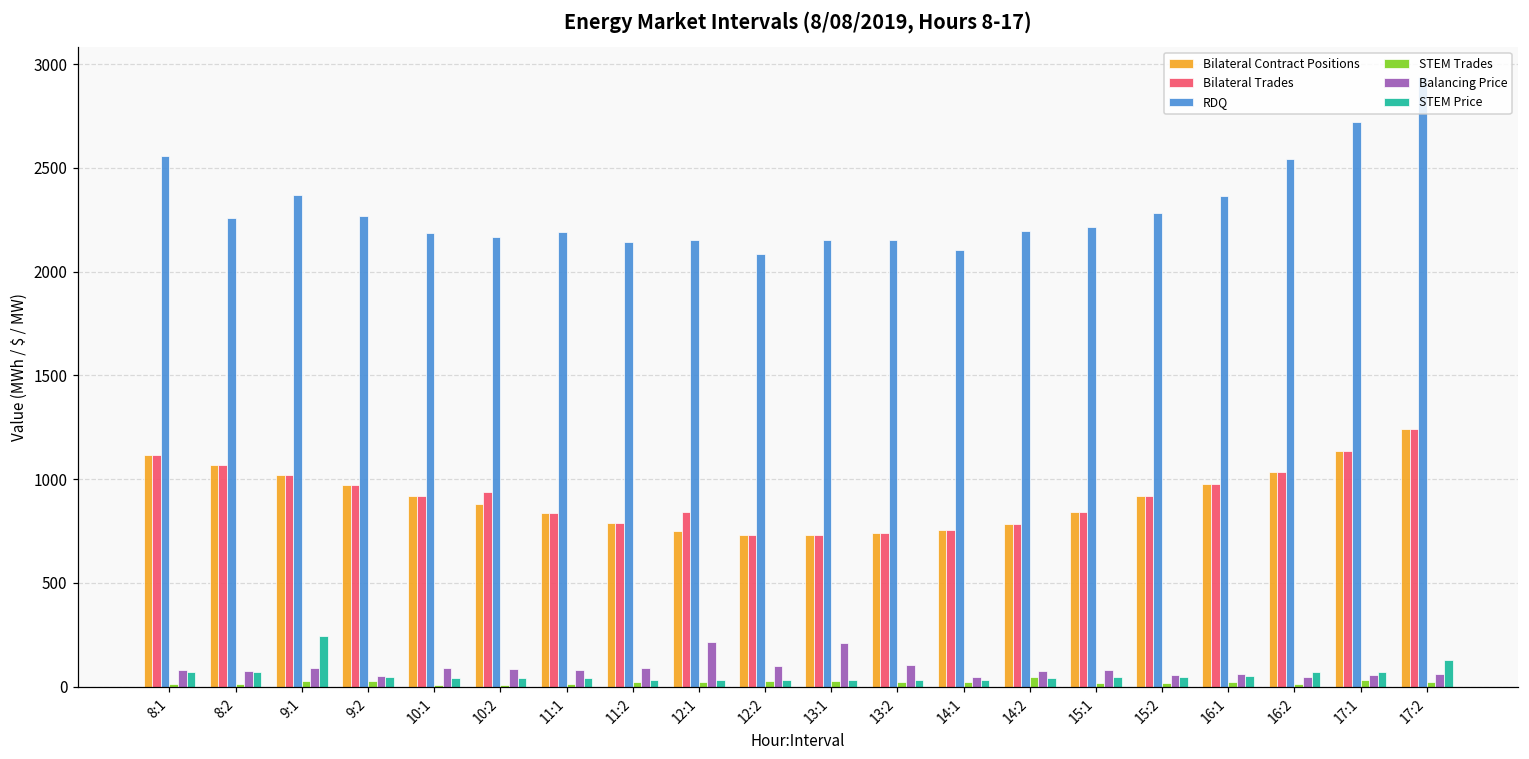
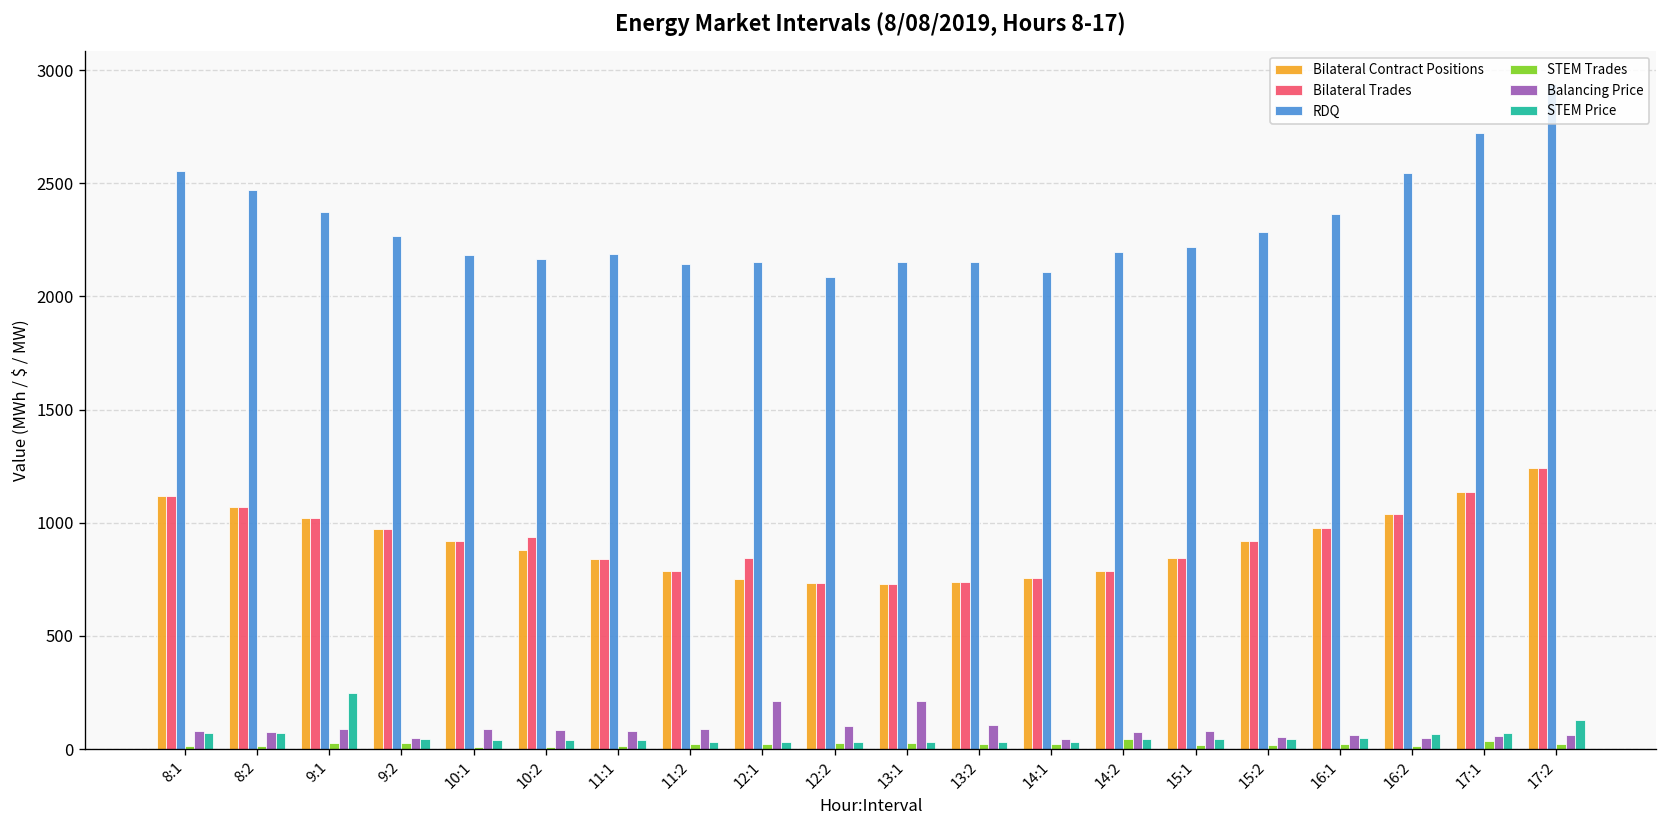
  {
    "Bilateral Contract Positions": {
      "8:1": 1120,
      "8:2": 1070,
      "9:1": 1020,
      "9:2": 970,
      "10:1": 920,
      "10:2": 880,
      "11:1": 840,
      "11:2": 790,
      "12:1": 750,
      "12:2": 730,
      "13:1": 730,
      "13:2": 740,
      "14:1": 760,
      "14:2": 780,
      "15:1": 840,
      "15:2": 920,
      "16:1": 980,
      "16:2": 1040,
      "17:1": 1130,
      "17:2": 1240
    },
    "Bilateral Trades": {
      "8:1": 1120,
      "8:2": 1070,
      "9:1": 1020,
      "9:2": 970,
      "10:1": 920,
      "10:2": 940,
      "11:1": 840,
      "11:2": 790,
      "12:1": 840,
      "12:2": 730,
      "13:1": 730,
      "13:2": 740,
      "14:1": 760,
      "14:2": 780,
      "15:1": 840,
      "15:2": 920,
      "16:1": 980,
      "16:2": 1040,
      "17:1": 1130,
      "17:2": 1240
    },
    "RDQ": {
      "8:1": 2560,
-     "8:2": 2260,
+     "8:2": 2470,
      "9:1": 2370,
      "9:2": 2270,
      "10:1": 2180,
      "10:2": 2170,
      "11:1": 2190,
      "11:2": 2140,
      "12:1": 2150,
      "12:2": 2080,
      "13:1": 2150,
      "13:2": 2150,
      "14:1": 2110,
      "14:2": 2200,
      "15:1": 2220,
      "15:2": 2280,
      "16:1": 2360,
      "16:2": 2550,
      "17:1": 2720
    },
    "STEM Trades": {
      "9:1": 30,
      "9:2": 30,
      "11:2": 20,
      "12:1": 20,
      "12:2": 30,
      "13:1": 30,
      "13:2": 20,
      "14:1": 20,
      "14:2": 50,
      "15:1": 20,
      "15:2": 20,
      "16:1": 20,
      "16:2": 20,
      "17:1": 30,
      "17:2": 20
    },
    "Balancing Price": {
      "8:1": 80,
      "8:2": 80,
      "9:1": 90,
      "9:2": 50,
      "10:1": 90,
      "10:2": 80,
      "11:1": 80,
      "11:2": 90,
      "12:1": 210,
      "12:2": 100,
      "13:1": 210,
      "13:2": 110,
      "14:1": 50,
      "14:2": 80,
      "15:1": 80,
      "15:2": 60,
      "16:1": 60,
      "16:2": 50,
      "17:1": 60,
      "17:2": 60
    },
    "STEM Price": {
      "8:1": 70,
      "8:2": 70,
      "9:1": 250,
      "9:2": 50,
      "10:1": 40,
      "10:2": 40,
      "11:1": 40,
      "11:2": 30,
      "12:1": 30,
      "12:2": 30,
      "13:1": 30,
      "13:2": 30,
      "14:1": 30,
      "14:2": 40,
      "15:1": 50,
      "15:2": 50,
      "16:1": 50,
      "16:2": 70,
      "17:1": 70,
      "17:2": 130
    }
  }
